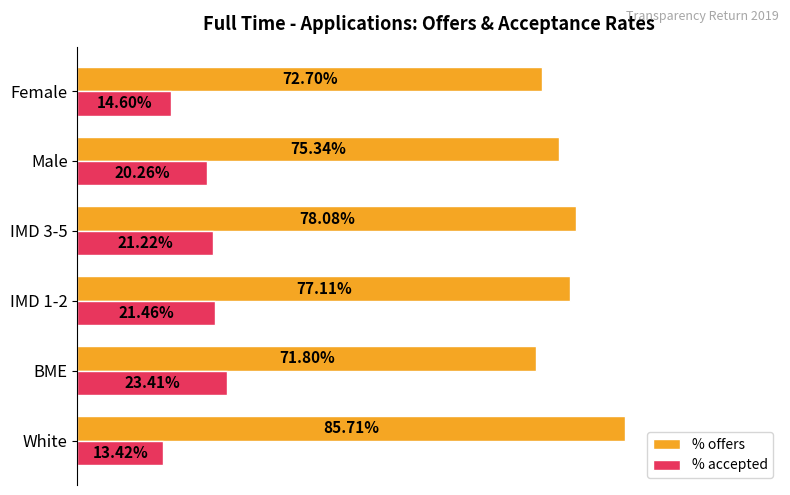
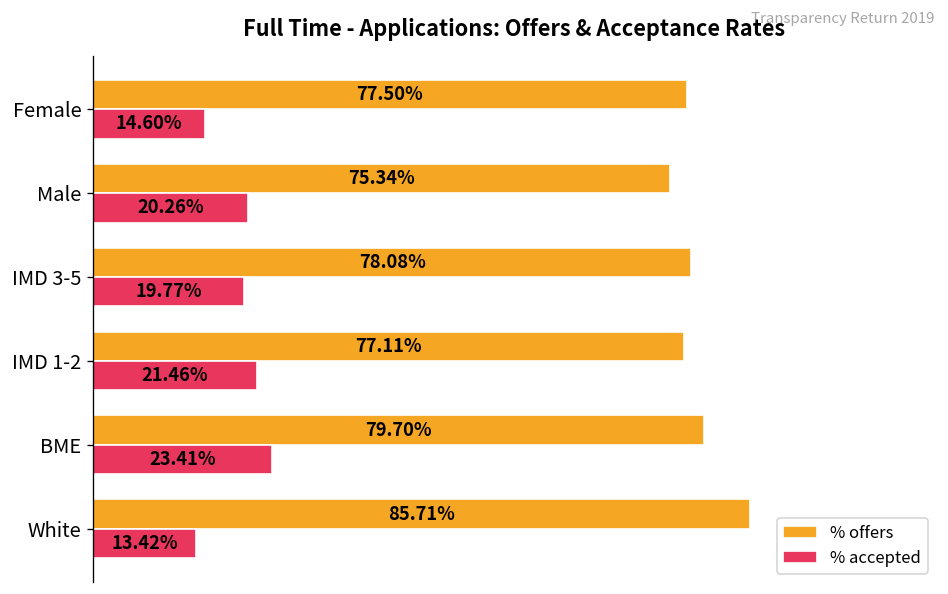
  {
    "% offers": {
-     "Female": "72.70%",
+     "Female": "77.50%",
      "Male": "75.34%",
      "IMD 3-5": "78.08%",
      "IMD 1-2": "77.11%",
-     "BME": "71.80%",
+     "BME": "79.70%",
      "White": "85.71%"
    },
    "% accepted": {
      "Female": "14.60%",
      "Male": "20.26%",
-     "IMD 3-5": "21.22%",
+     "IMD 3-5": "19.77%",
      "IMD 1-2": "21.46%",
      "BME": "23.41%",
      "White": "13.42%"
    }
  }
